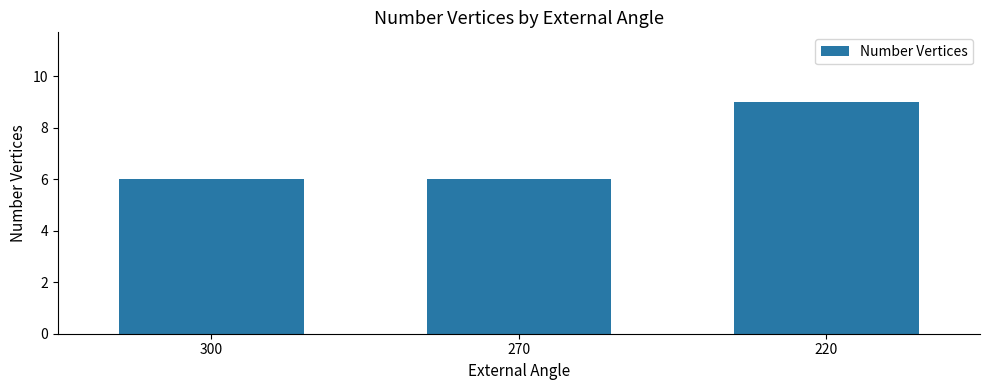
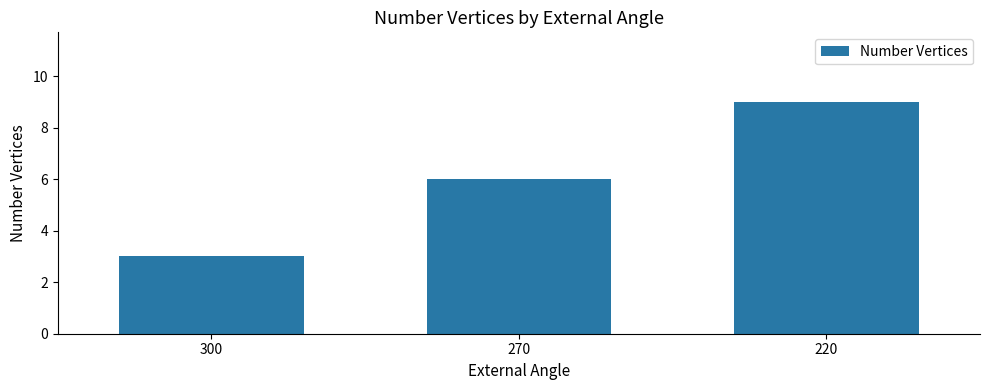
  {
-   "300": 6,
+   "300": 3,
    "270": 6,
    "220": 9
  }
